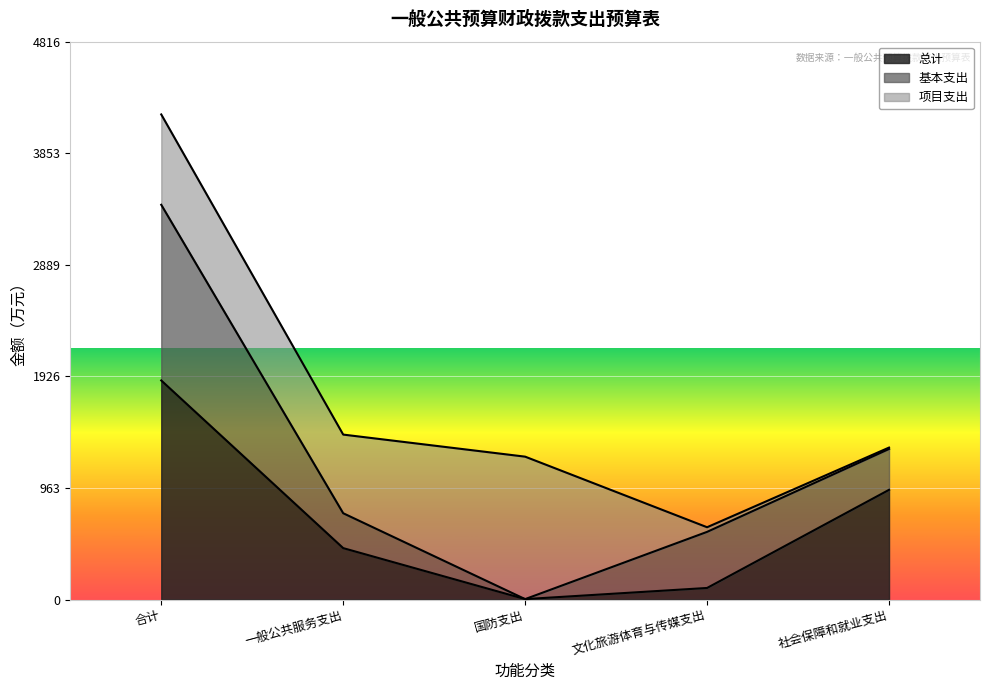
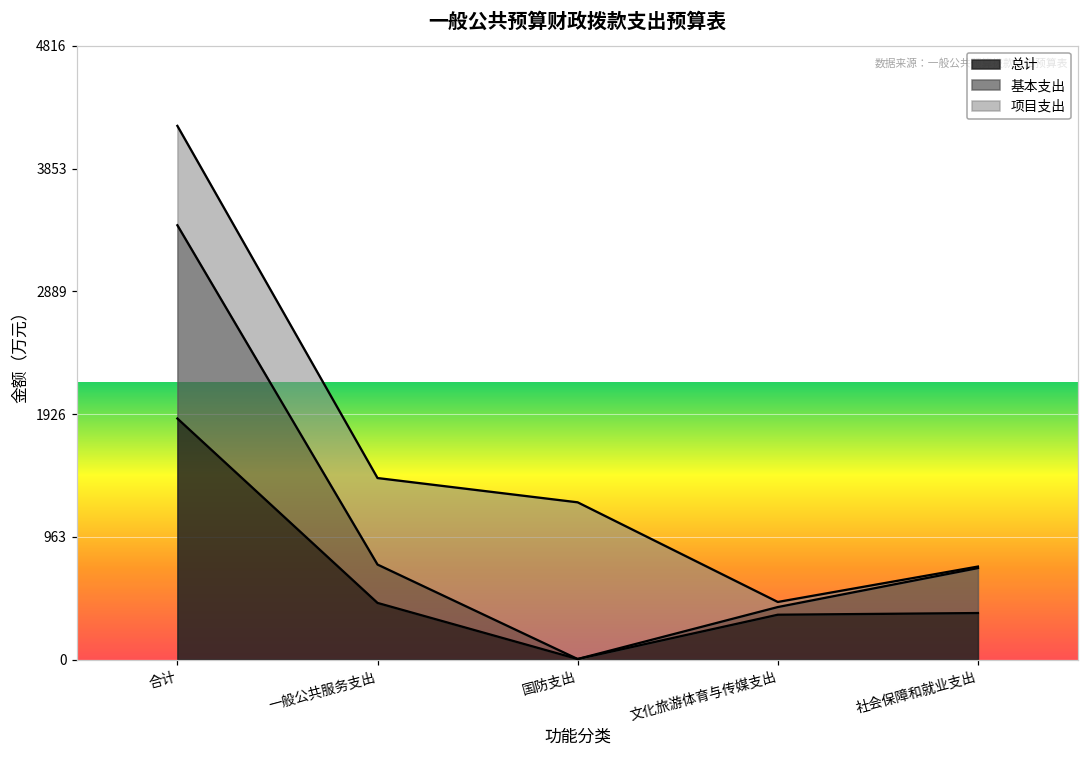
  {
    "总计": {
      "合计": 1890,
      "一般公共服务支出": 440,
-     "文化旅游体育与传媒支出": 100,
-     "社会保障和就业支出": 950
+     "文化旅游体育与传媒支出": 350,
+     "社会保障和就业支出": 360
    },
    "基本支出": {
      "合计": 1520,
      "一般公共服务支出": 300,
-     "文化旅游体育与传媒支出": 480
+     "文化旅游体育与传媒支出": 60
    },
    "项目支出": {
      "合计": 780,
      "一般公共服务支出": 680,
      "国防支出": 1230,
      "文化旅游体育与传媒支出": 40
    }
  }
